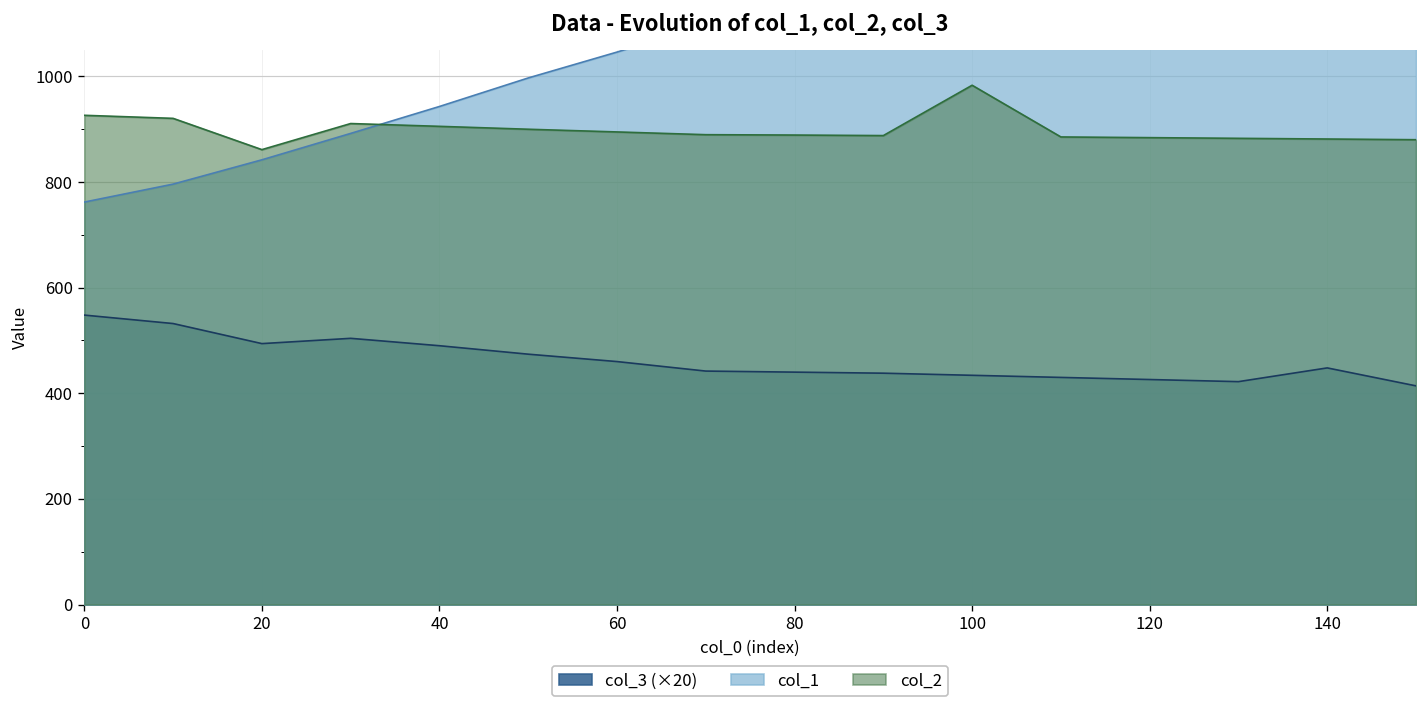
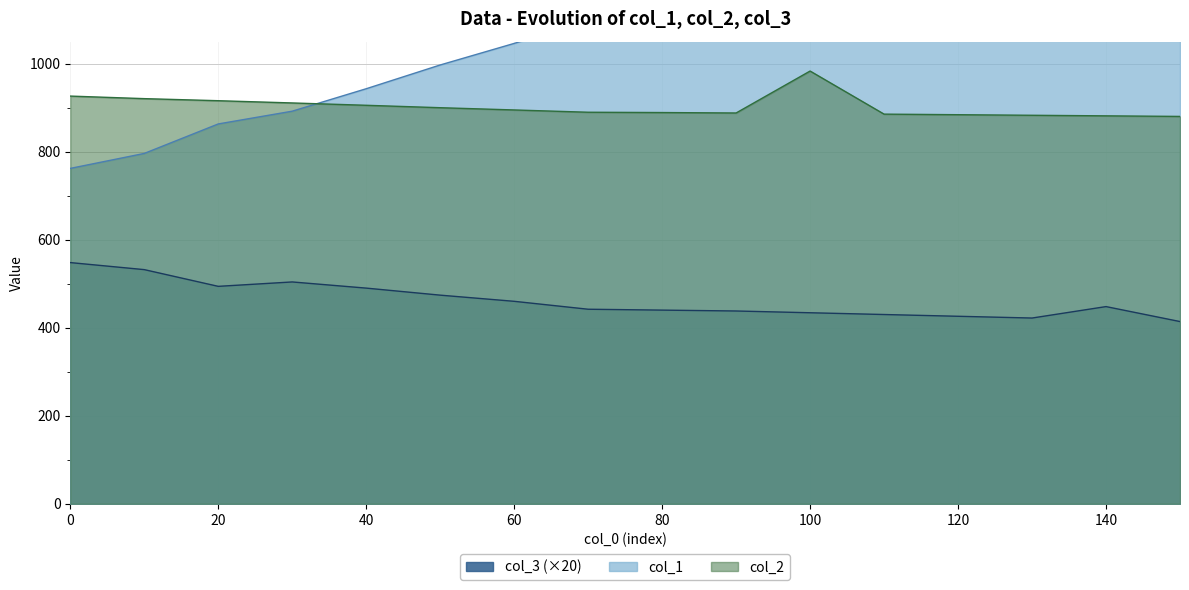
  {
    "col_1": {
      "0": 760,
-     "20": 840,
+     "20": 860,
      "40": 940,
      "60": 1050
    },
    "col_2": {
      "0": 930,
-     "20": 860,
+     "20": 920,
      "40": 910,
      "60": 890,
      "80": 890,
      "100": 980,
      "120": 880,
      "140": 880
    }
  }
